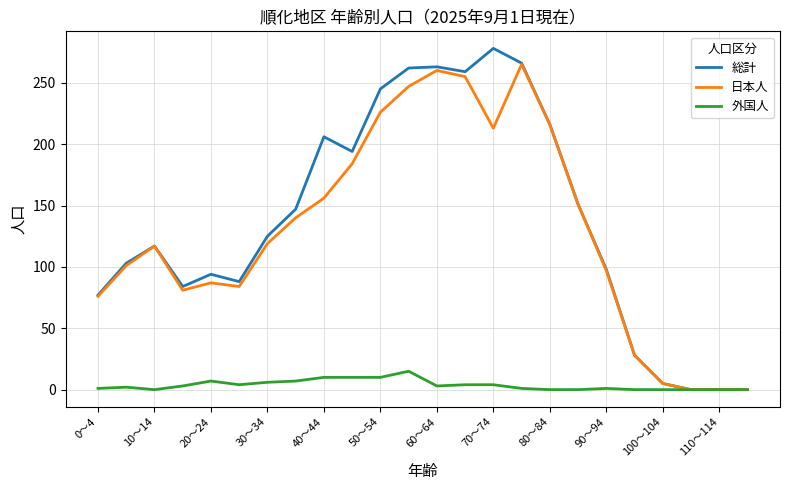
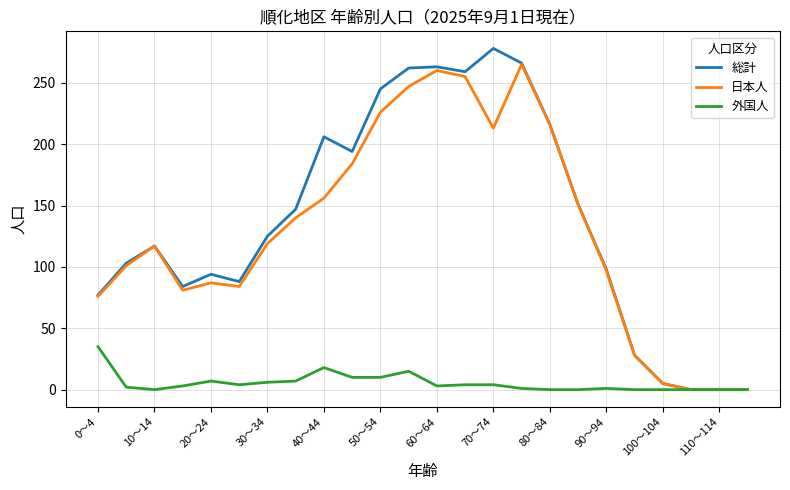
  {
    "総計": {
      "20～24": 94,
      "30～34": 125,
      "40～44": 206,
      "50～54": 245,
      "60～64": 263,
      "70～74": 278
    },
    "日本人": {
      "20～24": 87,
      "30～34": 119,
      "40～44": 156,
      "50～54": 226,
      "60～64": 260,
      "70～74": 213
    },
    "外国人": {
-     "0～4": 1,
+     "0～4": 35,
      "10～14": 0,
      "20～24": 7,
      "30～34": 6,
-     "40～44": 10,
+     "40～44": 18,
      "50～54": 10,
      "60～64": 3,
      "70～74": 4,
      "80～84": 0,
      "90～94": 1,
      "100～104": 0
    }
  }
